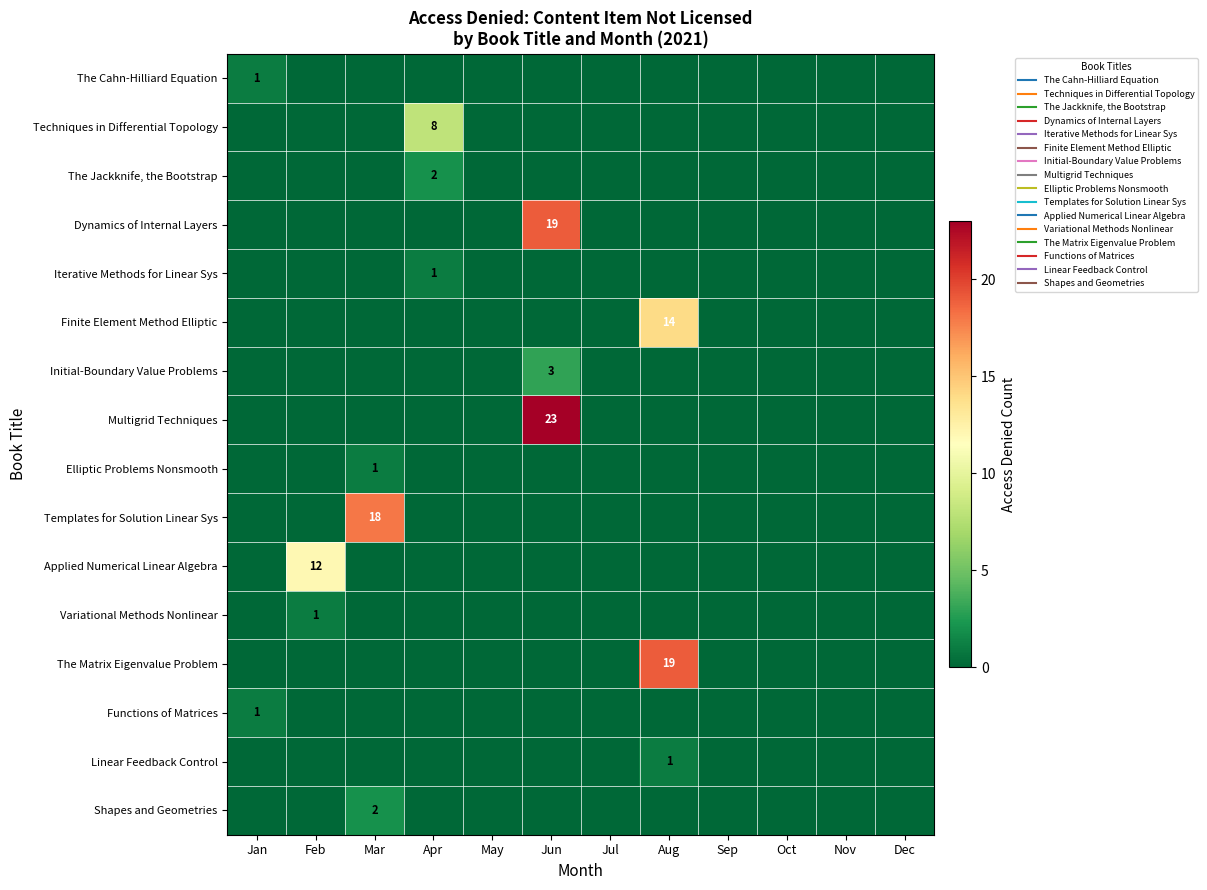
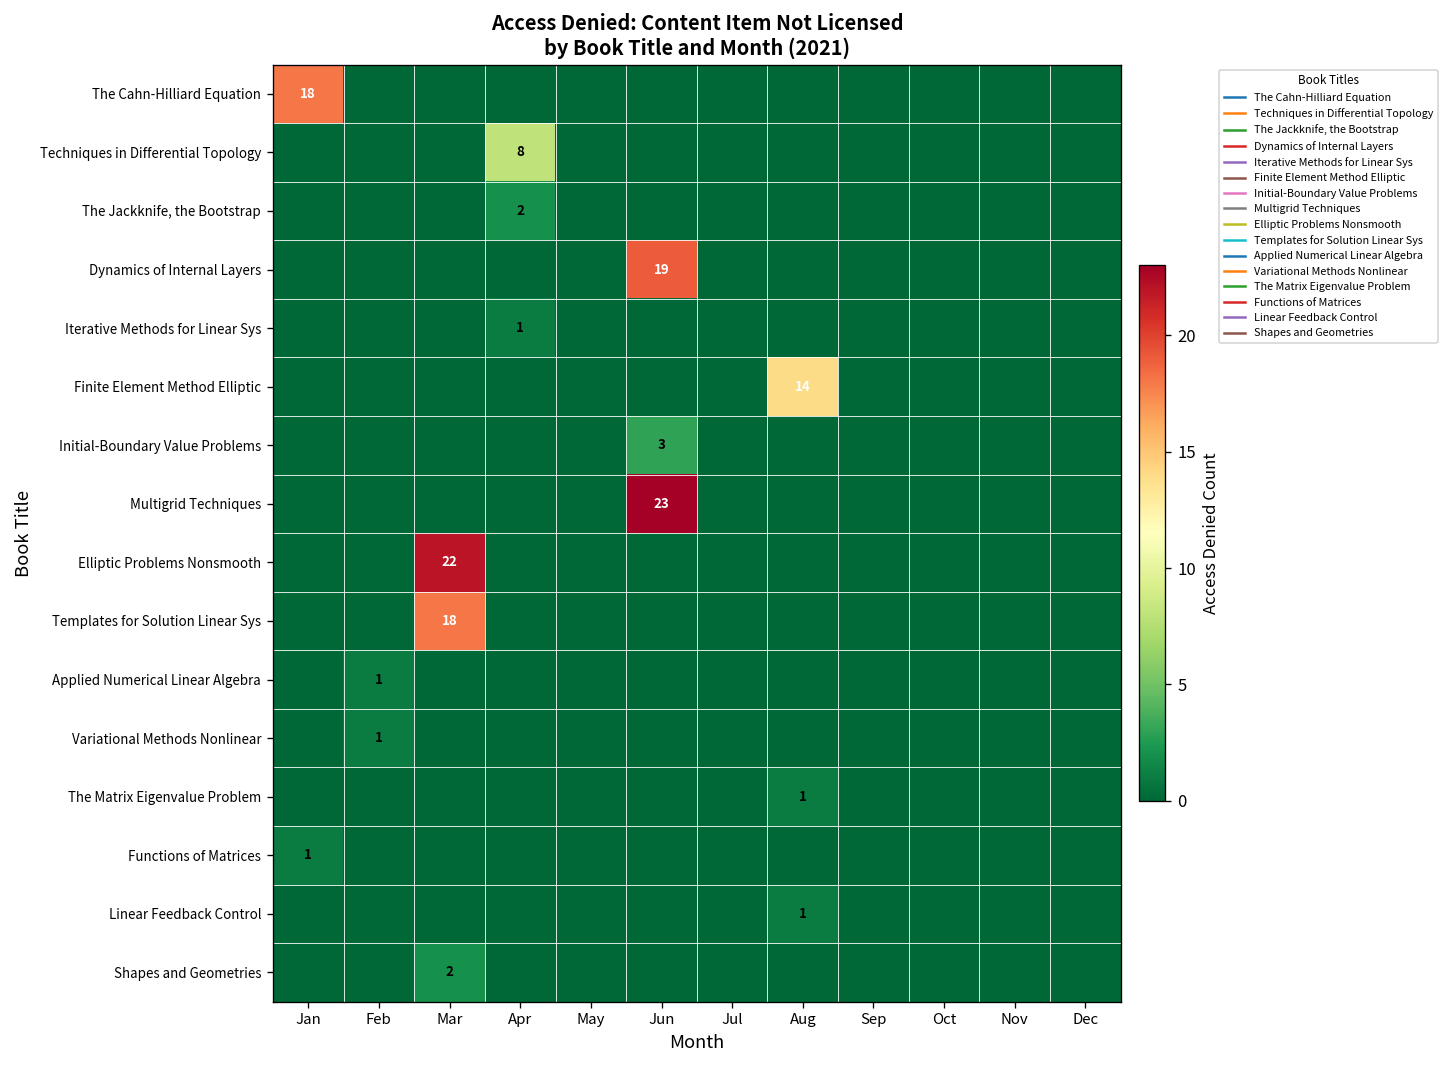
  {
    "The Cahn-Hilliard Equation": {
-     "Jan": 1
+     "Jan": 18
    },
    "Techniques in Differential Topology": {
      "Apr": 8
    },
    "The Jackknife, the Bootstrap": {
      "Apr": 2
    },
    "Dynamics of Internal Layers": {
      "Jun": 19
    },
    "Iterative Methods for Linear Sys": {
      "Apr": 1
    },
    "Finite Element Method Elliptic": {
      "Aug": 14
    },
    "Initial-Boundary Value Problems": {
      "Jun": 3
    },
    "Multigrid Techniques": {
      "Jun": 23
    },
    "Elliptic Problems Nonsmooth": {
-     "Mar": 1
+     "Mar": 22
    },
    "Templates for Solution Linear Sys": {
      "Mar": 18
    },
    "Applied Numerical Linear Algebra": {
-     "Feb": 12
+     "Feb": 1
    },
    "Variational Methods Nonlinear": {
      "Feb": 1
    },
    "The Matrix Eigenvalue Problem": {
-     "Aug": 19
+     "Aug": 1
    },
    "Functions of Matrices": {
      "Jan": 1
    },
    "Linear Feedback Control": {
      "Aug": 1
    },
    "Shapes and Geometries": {
      "Mar": 2
    }
  }
